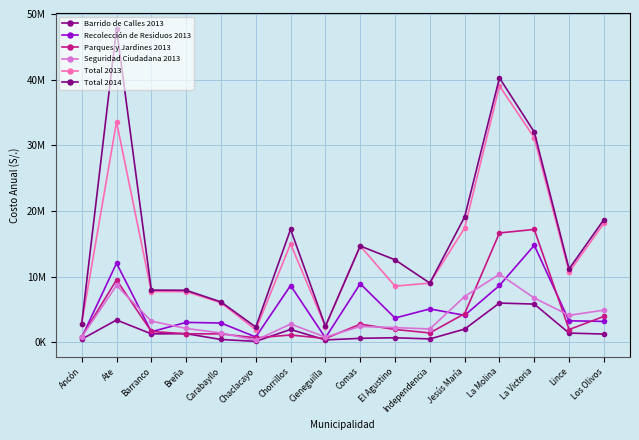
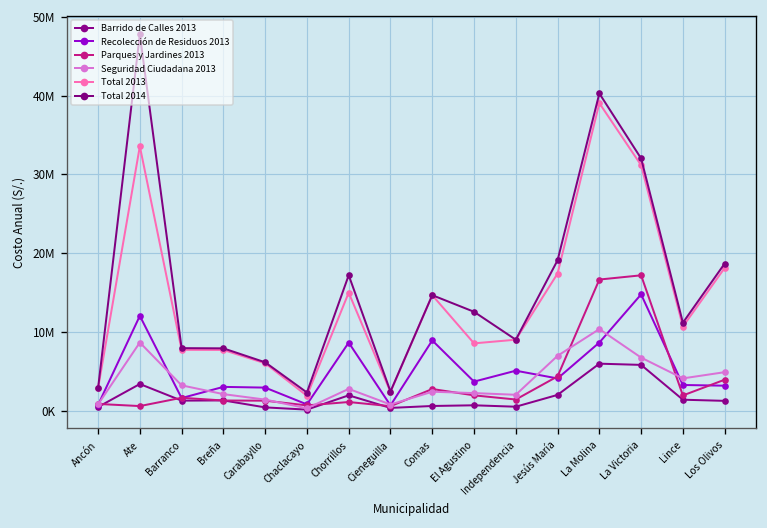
  {
    "Recolección de Residuos 2013": {
      "Ate": 12000000,
      "Breña": 3000000,
      "Carabayllo": 3000000,
      "Chorrillos": 9000000,
      "Comas": 9000000,
      "El Agustino": 4000000,
      "Independencia": 5000000,
      "La Molina": 9000000,
      "La Victoria": 15000000,
      "Lince": 3000000,
      "Los Olivos": 3000000
    },
    "Parques y Jardines 2013": {
-     "Ate": 9000000,
+     "Ate": 1000000,
      "Chorrillos": 1000000,
      "Independencia": 1000000,
      "La Molina": 17000000,
      "La Victoria": 17000000,
      "Lince": 2000000,
      "Los Olivos": 4000000
    }
  }
